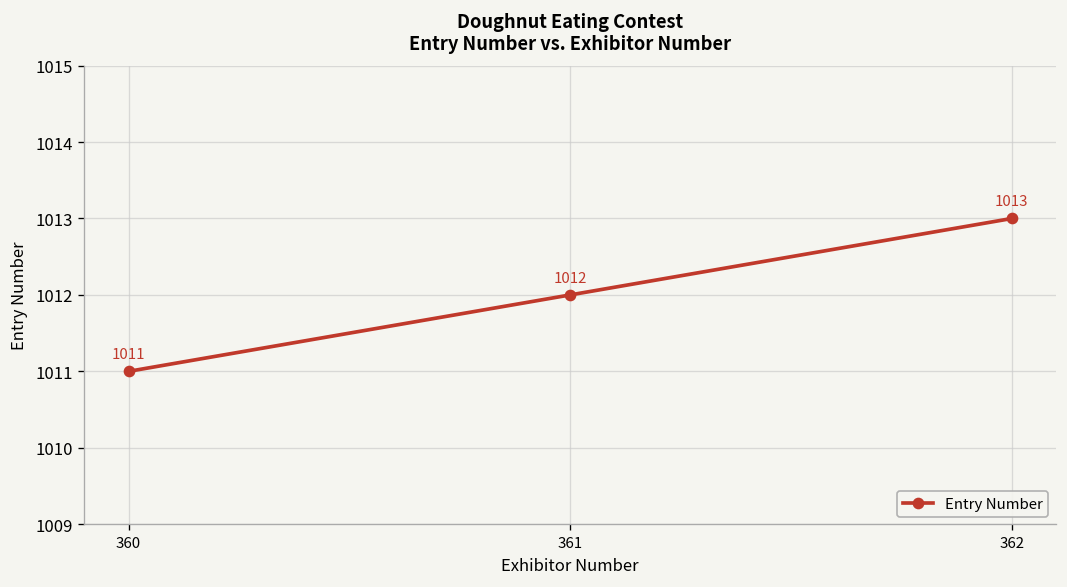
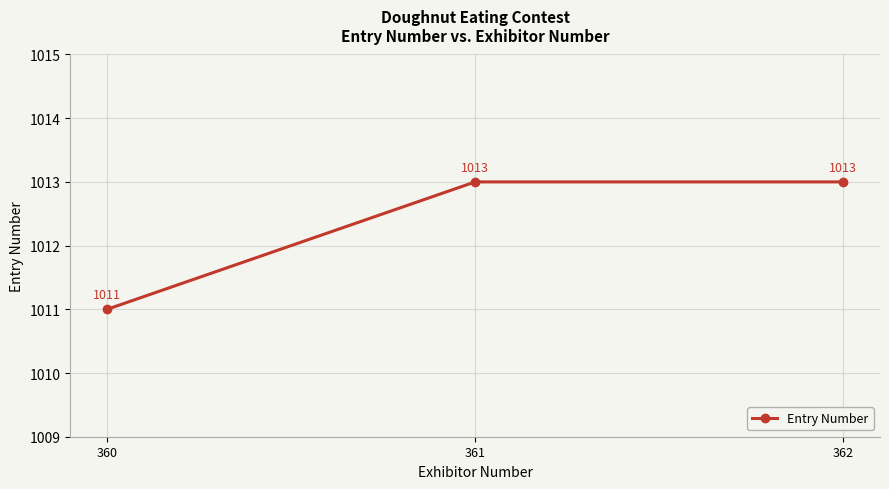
  {
    "360": 1011,
-   "361": 1012,
+   "361": 1013,
    "362": 1013
  }
